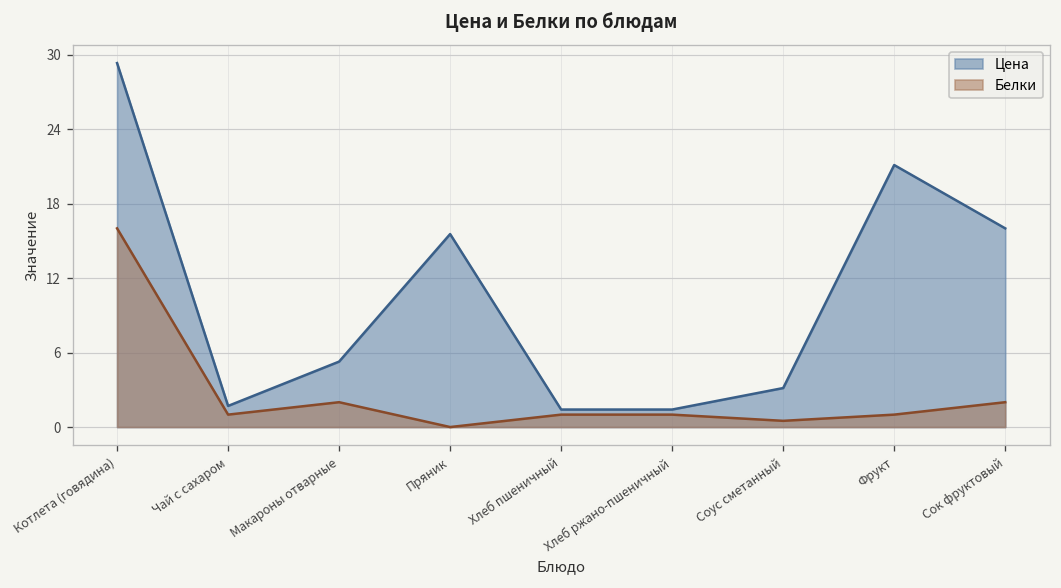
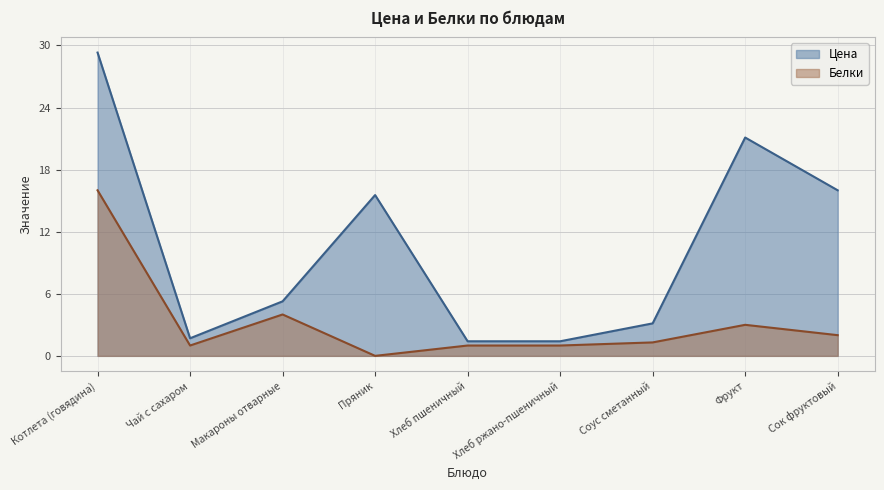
  {
    "Цена": {
      "Котлета (говядина)": 29.3,
      "Чай с сахаром": 1.7,
      "Макароны отварные": 5.3,
      "Пряник": 15.5,
      "Хлеб пшеничный": 1.4,
      "Хлеб ржано-пшеничный": 1.4,
      "Соус сметанный": 3.1,
      "Фрукт": 21.1,
      "Сок фруктовый": 16.0
    },
    "Белки": {
      "Котлета (говядина)": 16.0,
      "Чай с сахаром": 1.0,
-     "Макароны отварные": 2,
+     "Макароны отварные": 4,
      "Пряник": 0.0,
      "Хлеб пшеничный": 1.0,
      "Хлеб ржано-пшеничный": 1.0,
-     "Соус сметанный": 0.5,
-     "Фрукт": 1,
+     "Соус сметанный": 1.3,
+     "Фрукт": 3,
      "Сок фруктовый": 2.0
    }
  }
